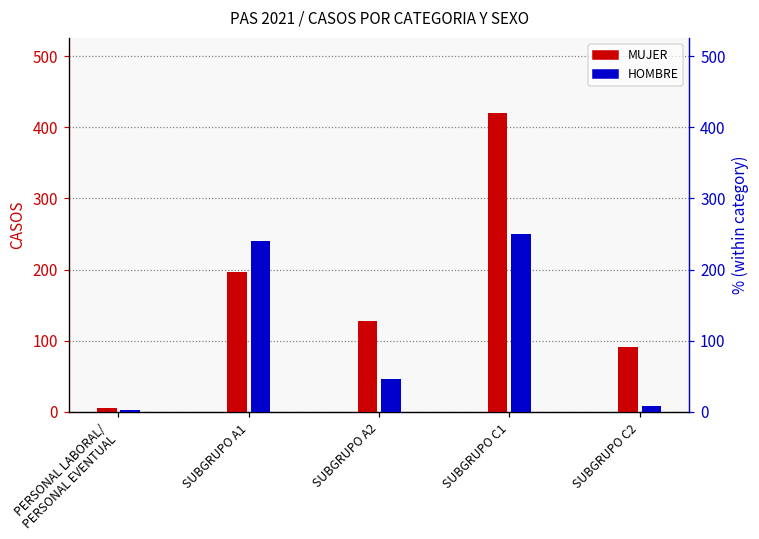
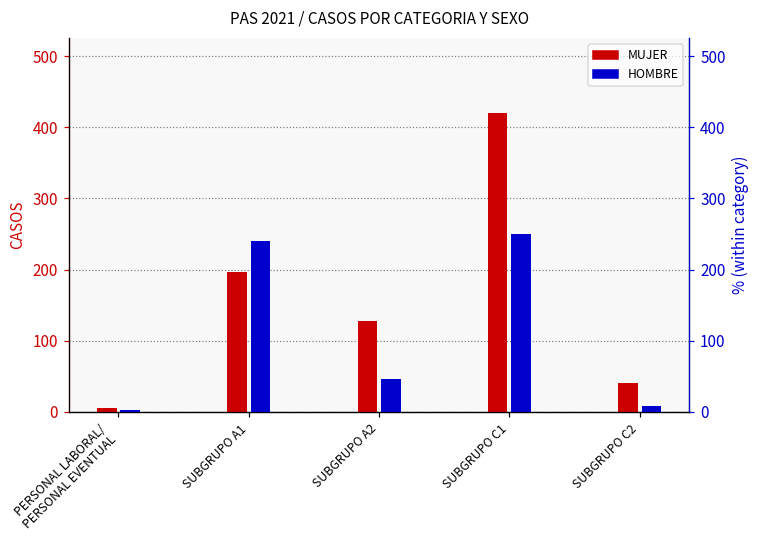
  {
    "MUJER": {
      "PERSONAL LABORAL/ PERSONAL EVENTUAL": 10,
      "SUBGRUPO A1": 200,
      "SUBGRUPO A2": 130,
      "SUBGRUPO C1": 420,
-     "SUBGRUPO C2": 90
+     "SUBGRUPO C2": 40
    },
    "HOMBRE": {
      "SUBGRUPO A1": 240,
      "SUBGRUPO A2": 50,
      "SUBGRUPO C1": 250,
      "SUBGRUPO C2": 10
    }
  }
